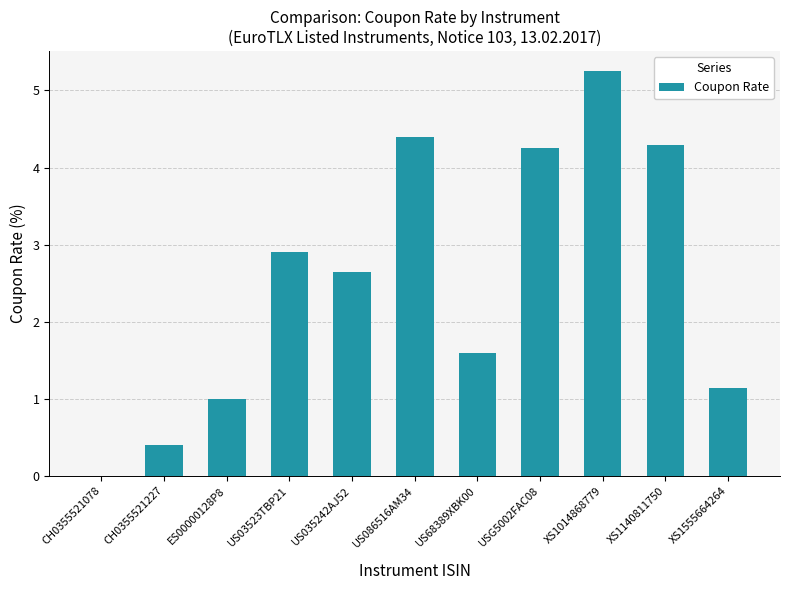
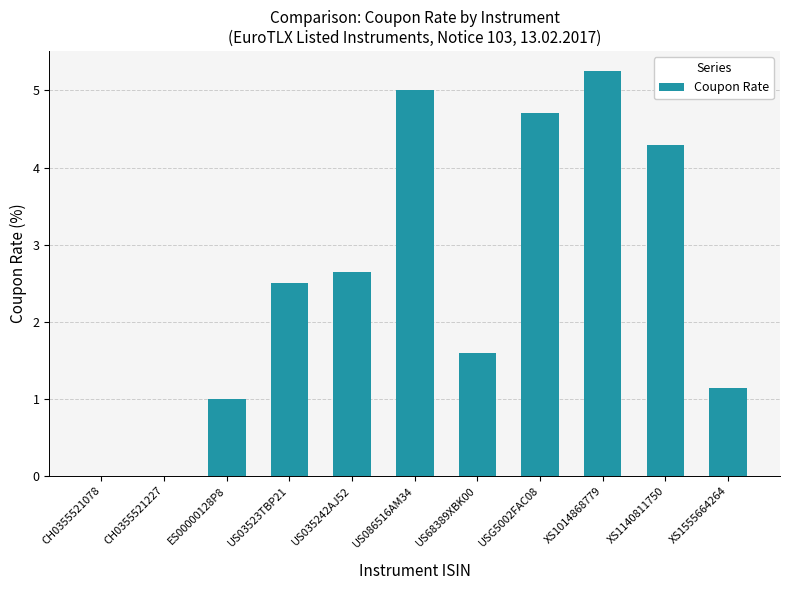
  {
    "CH0355521078": 0.0,
-   "CH0355521227": 0.4,
+   "CH0355521227": 0.0,
    "ES00000128P8": 1.0,
-   "US03523TBP21": 2.9,
+   "US03523TBP21": 2.5,
    "US035242AJ52": 2.7,
-   "US086516AM34": 4.4,
+   "US086516AM34": 5.0,
    "US68389XBK00": 1.6,
-   "USG5002FAC08": 4.3,
+   "USG5002FAC08": 4.7,
    "XS1014868779": 5.3,
    "XS1140811750": 4.3,
    "XS1555664264": 1.1
  }
